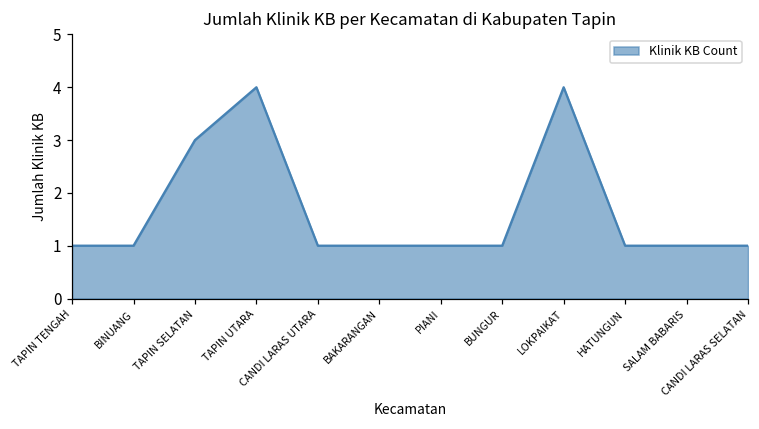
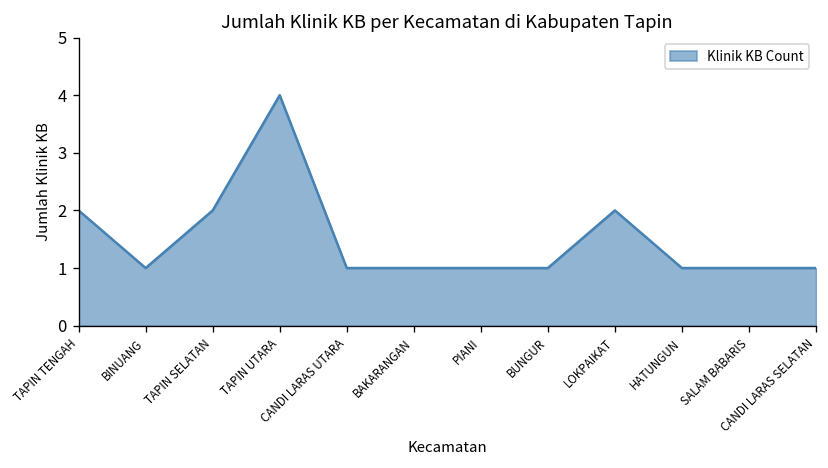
  {
-   "TAPIN TENGAH": 1,
+   "TAPIN TENGAH": 2,
    "BINUANG": 1,
-   "TAPIN SELATAN": 3,
+   "TAPIN SELATAN": 2,
    "TAPIN UTARA": 4,
    "CANDI LARAS UTARA": 1,
    "BAKARANGAN": 1,
    "PIANI": 1,
    "BUNGUR": 1,
-   "LOKPAIKAT": 4,
+   "LOKPAIKAT": 2,
    "HATUNGUN": 1,
    "SALAM BABARIS": 1,
    "CANDI LARAS SELATAN": 1
  }
